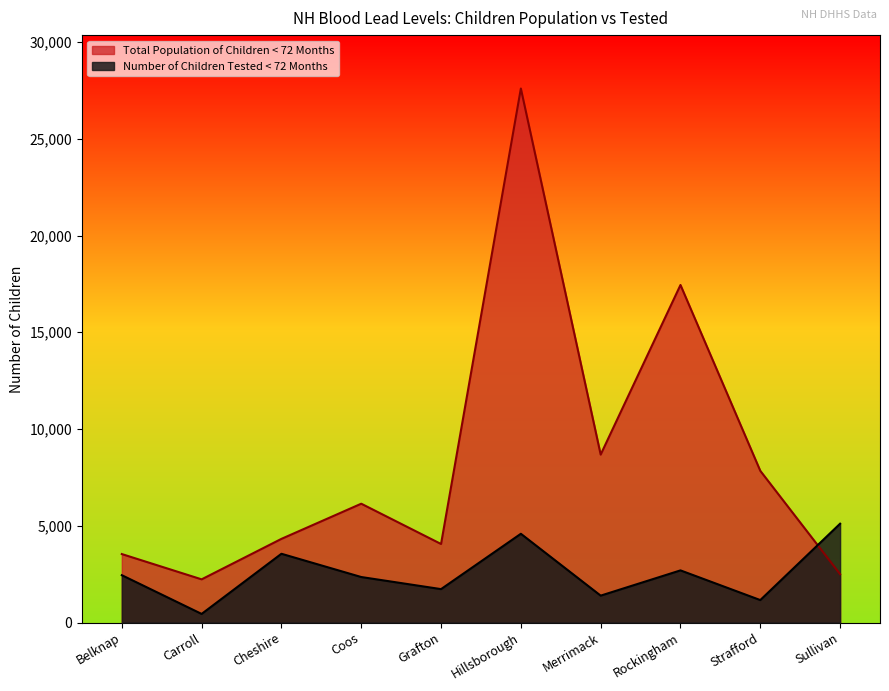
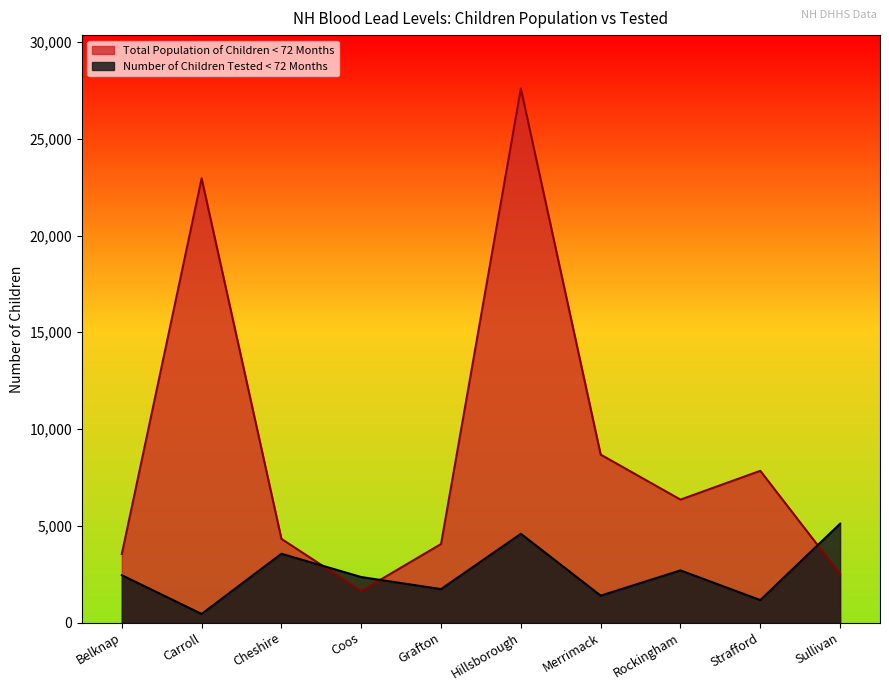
  {
    "Total Population of Children < 72 Months": {
      "Belknap": "3,500",
-     "Carroll": "2,200",
+     "Carroll": "23,000",
      "Cheshire": "4,300",
-     "Coos": "6,100",
+     "Coos": "1,600",
      "Grafton": "4,100",
      "Hillsborough": "27,600",
      "Merrimack": "8,700",
-     "Rockingham": "17,400",
+     "Rockingham": "6,400",
      "Strafford": "7,800",
      "Sullivan": "2,500"
    },
    "Number of Children Tested < 72 Months": {
      "Belknap": "2,400",
      "Carroll": "400",
      "Cheshire": "3,600",
      "Coos": "2,400",
      "Grafton": "1,700",
      "Hillsborough": "4,600",
      "Merrimack": "1,400",
      "Rockingham": "2,700",
      "Strafford": "1,200",
      "Sullivan": "5,100"
    }
  }
